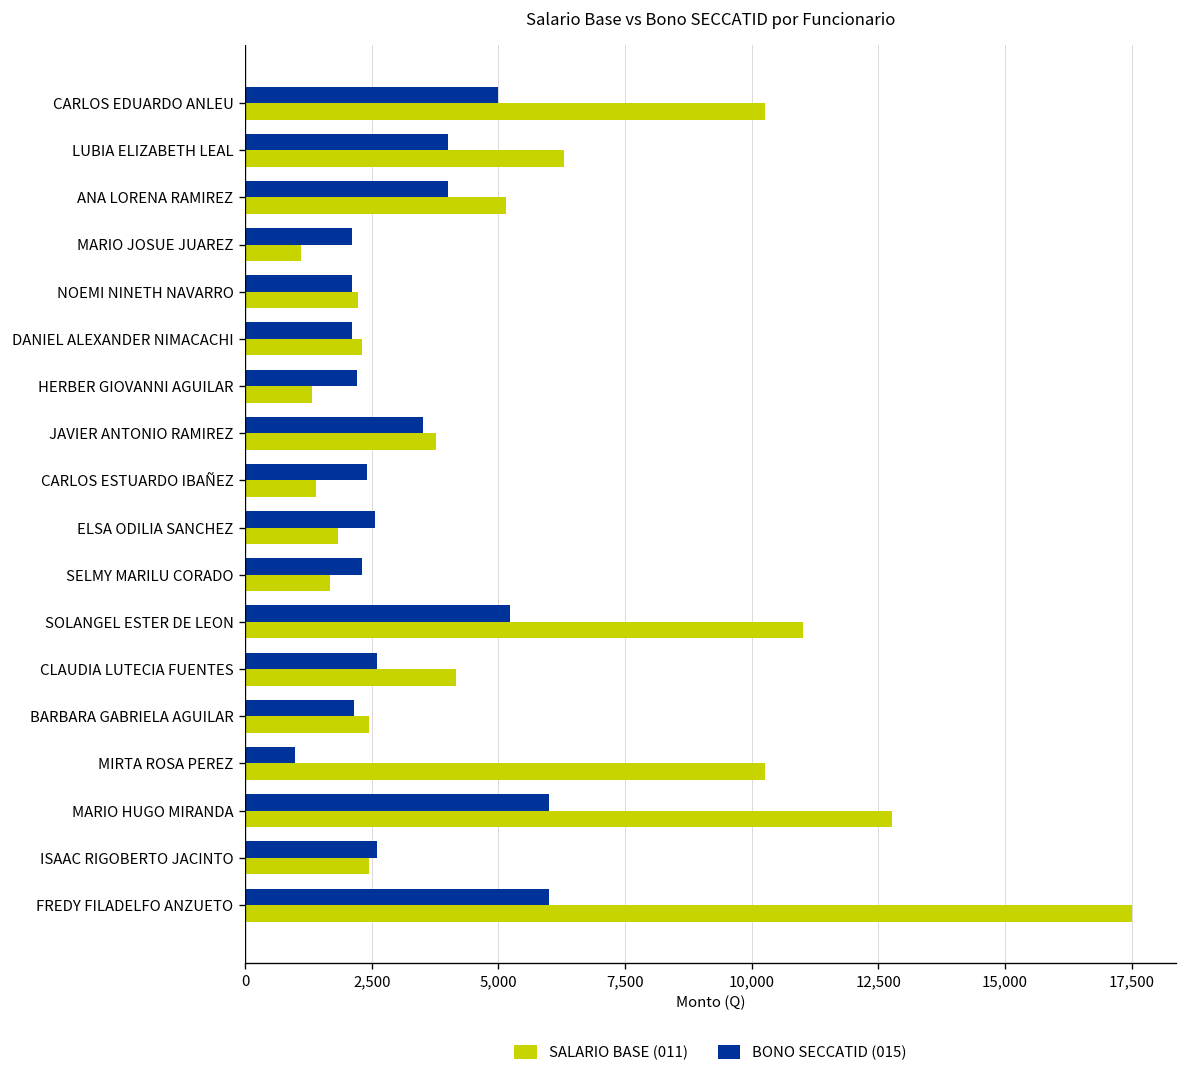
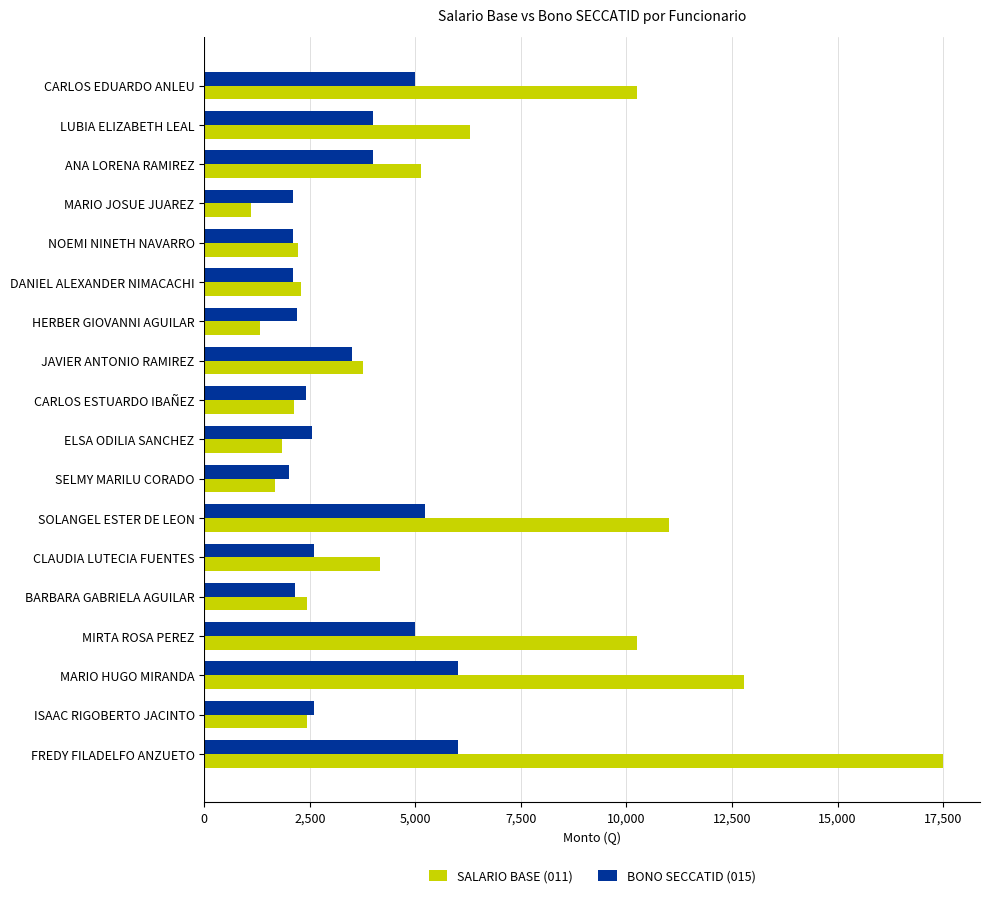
  {
    "SALARIO BASE (011)": {
      "CARLOS EDUARDO ANLEU": "10,300",
      "LUBIA ELIZABETH LEAL": "6,300",
      "ANA LORENA RAMIREZ": "5,100",
      "MARIO JOSUE JUAREZ": "1,100",
      "NOEMI NINETH NAVARRO": "2,200",
      "DANIEL ALEXANDER NIMACACHI": "2,300",
      "HERBER GIOVANNI AGUILAR": "1,300",
      "JAVIER ANTONIO RAMIREZ": "3,800",
-     "CARLOS ESTUARDO IBAÑEZ": "1,400",
+     "CARLOS ESTUARDO IBAÑEZ": "2,100",
      "ELSA ODILIA SANCHEZ": "1,800",
      "SELMY MARILU CORADO": "1,700",
      "SOLANGEL ESTER DE LEON": "11,000",
      "CLAUDIA LUTECIA FUENTES": "4,200",
      "BARBARA GABRIELA AGUILAR": "2,400",
      "MIRTA ROSA PEREZ": "10,300",
      "MARIO HUGO MIRANDA": "12,800",
      "ISAAC RIGOBERTO JACINTO": "2,400",
      "FREDY FILADELFO ANZUETO": "17,500"
    },
    "BONO SECCATID (015)": {
      "CARLOS EDUARDO ANLEU": "5,000",
      "LUBIA ELIZABETH LEAL": "4,000",
      "ANA LORENA RAMIREZ": "4,000",
      "MARIO JOSUE JUAREZ": "2,100",
      "NOEMI NINETH NAVARRO": "2,100",
      "DANIEL ALEXANDER NIMACACHI": "2,100",
      "HERBER GIOVANNI AGUILAR": "2,200",
      "JAVIER ANTONIO RAMIREZ": "3,500",
      "CARLOS ESTUARDO IBAÑEZ": "2,400",
      "ELSA ODILIA SANCHEZ": "2,600",
-     "SELMY MARILU CORADO": "2,300",
+     "SELMY MARILU CORADO": "2,000",
      "SOLANGEL ESTER DE LEON": "5,200",
      "CLAUDIA LUTECIA FUENTES": "2,600",
      "BARBARA GABRIELA AGUILAR": "2,100",
-     "MIRTA ROSA PEREZ": "1,000",
+     "MIRTA ROSA PEREZ": "5,000",
      "MARIO HUGO MIRANDA": "6,000",
      "ISAAC RIGOBERTO JACINTO": "2,600",
      "FREDY FILADELFO ANZUETO": "6,000"
    }
  }
